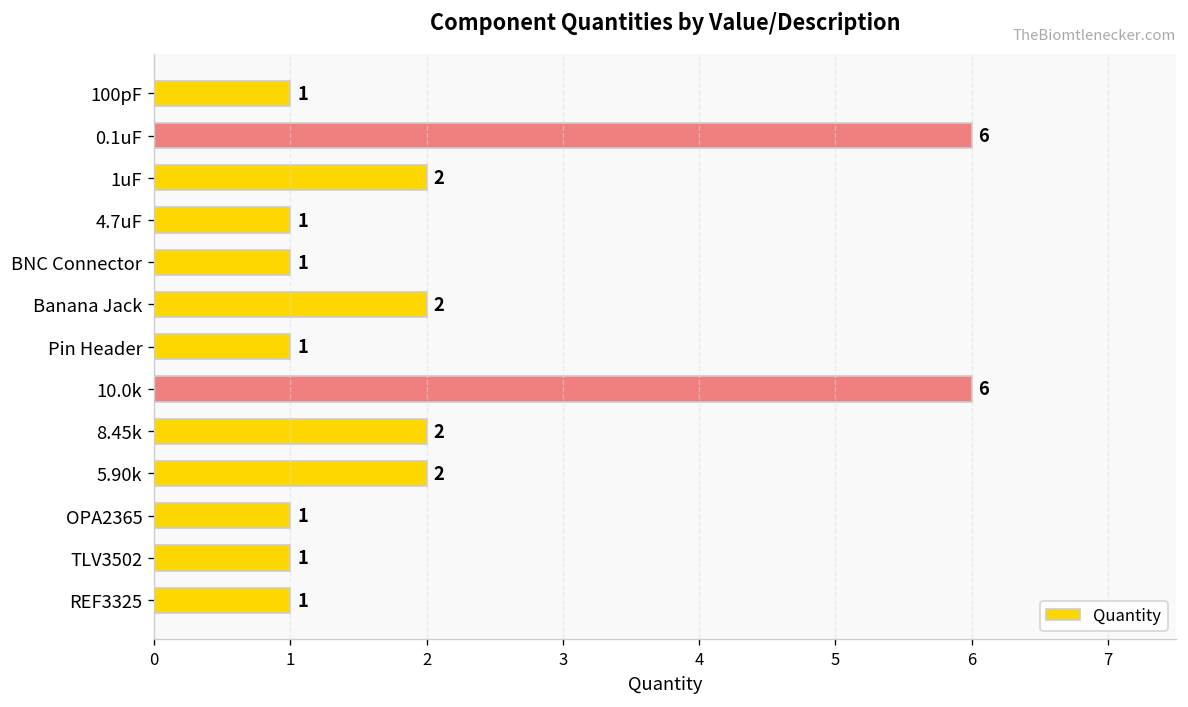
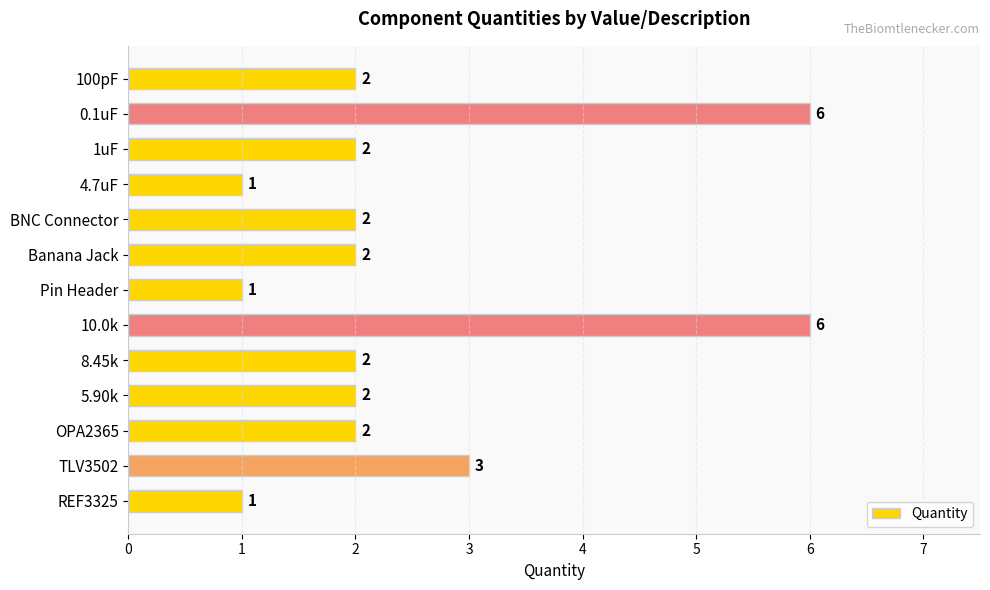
  {
-   "100pF": 1,
+   "100pF": 2,
    "0.1uF": 6,
    "1uF": 2,
    "4.7uF": 1,
-   "BNC Connector": 1,
+   "BNC Connector": 2,
    "Banana Jack": 2,
    "Pin Header": 1,
    "10.0k": 6,
    "8.45k": 2,
    "5.90k": 2,
-   "OPA2365": 1,
-   "TLV3502": 1,
+   "OPA2365": 2,
+   "TLV3502": 3,
    "REF3325": 1
  }
